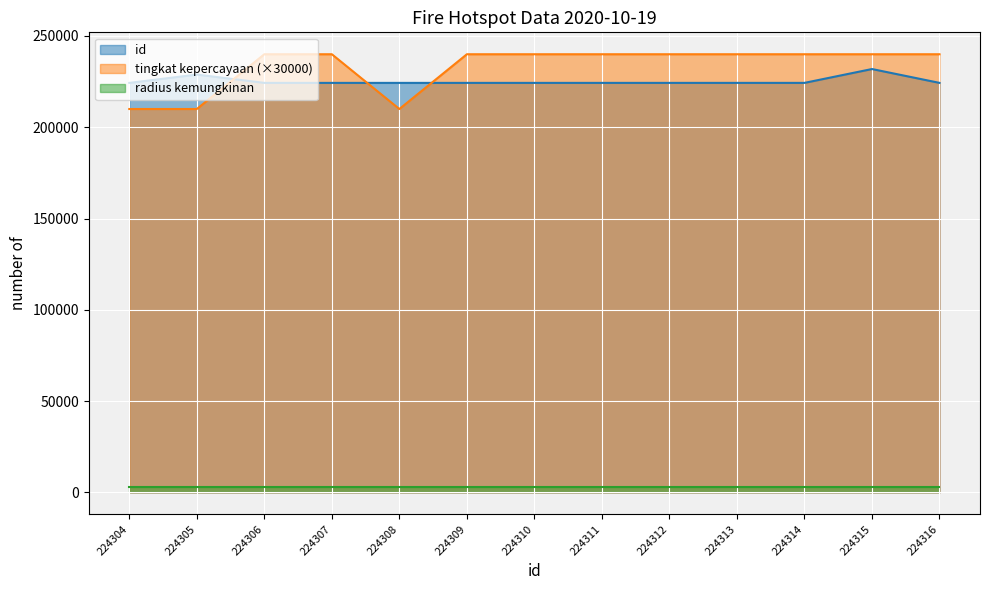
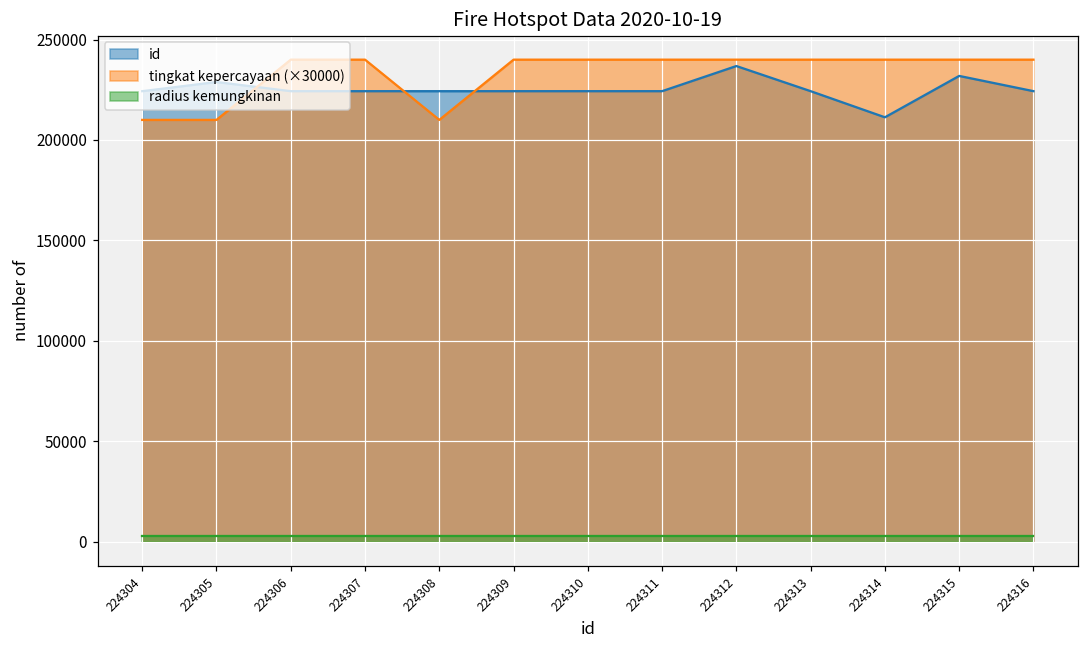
  {
    "id": {
      "224307": 224000,
      "224308": 224000,
      "224309": 224000,
      "224310": 224000,
      "224311": 224000,
-     "224312": 224000,
+     "224312": 237000,
      "224313": 224000,
-     "224314": 224000,
+     "224314": 211000,
      "224315": 232000,
      "224316": 224000
    },
    "tingkat kepercayaan (×30000)": {
      "224304": 210000,
      "224305": 210000,
      "224307": 240000,
      "224308": 210000,
      "224309": 240000,
      "224310": 240000,
      "224311": 240000,
      "224312": 240000,
      "224313": 240000,
      "224314": 240000,
      "224315": 240000,
      "224316": 240000
    },
    "radius kemungkinan": {
      "224304": 3000,
      "224305": 3000,
      "224306": 3000,
      "224307": 3000,
      "224308": 3000,
      "224309": 3000,
      "224310": 3000,
      "224311": 3000,
      "224312": 3000,
      "224313": 3000,
      "224314": 3000,
      "224315": 3000,
      "224316": 3000
    }
  }
